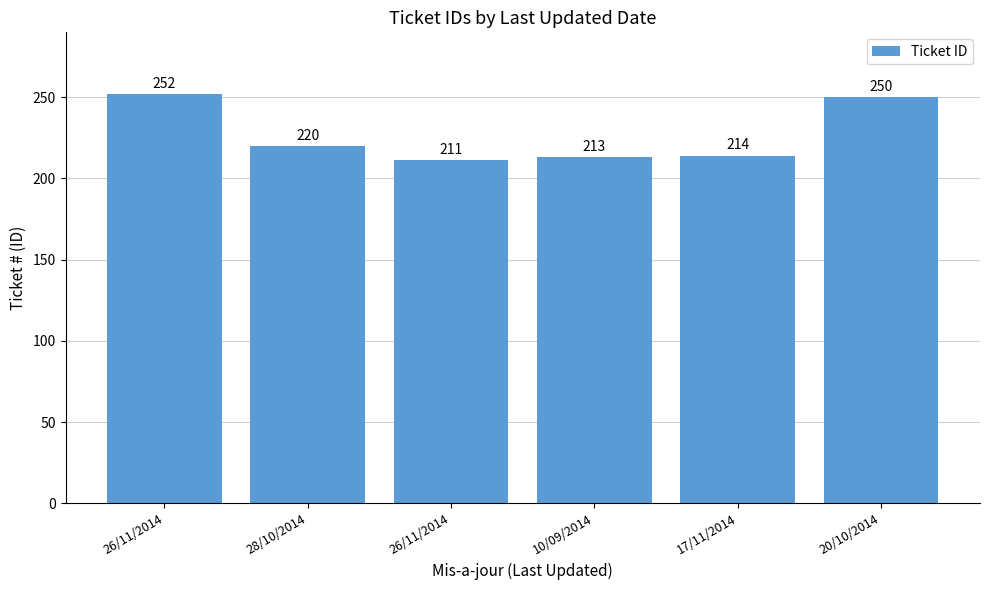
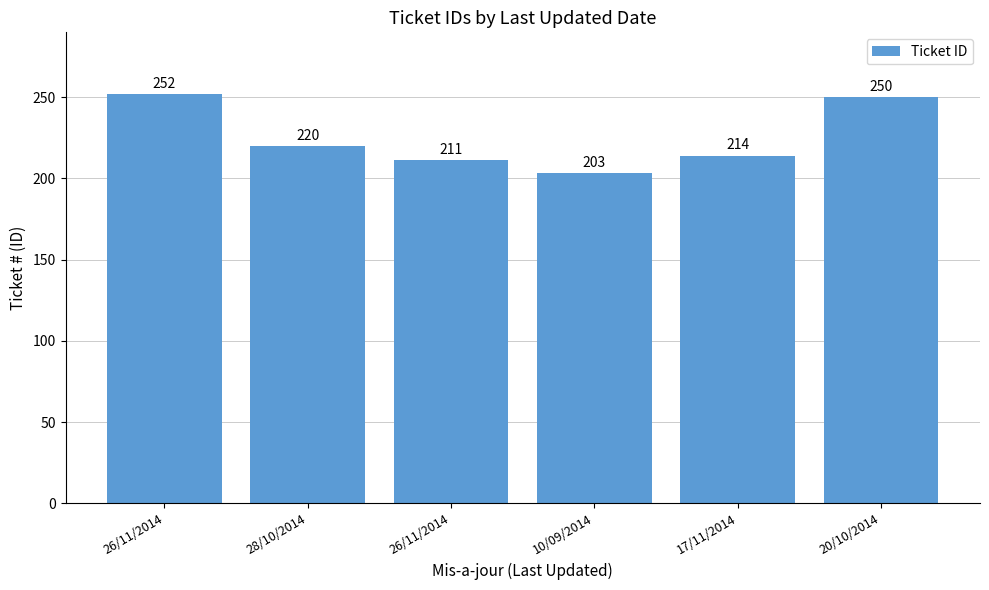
  {
    "28/10/2014": 220,
-   "10/09/2014": 213,
+   "10/09/2014": 203,
    "17/11/2014": 214,
    "20/10/2014": 250
  }
